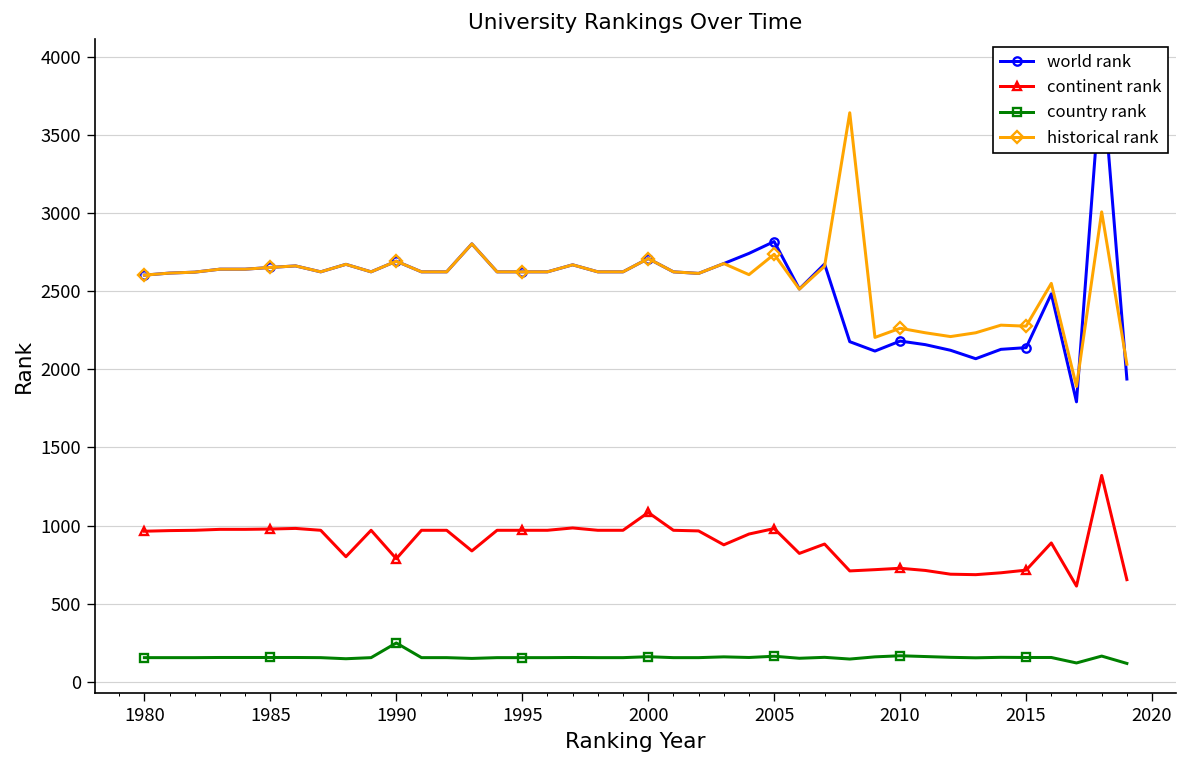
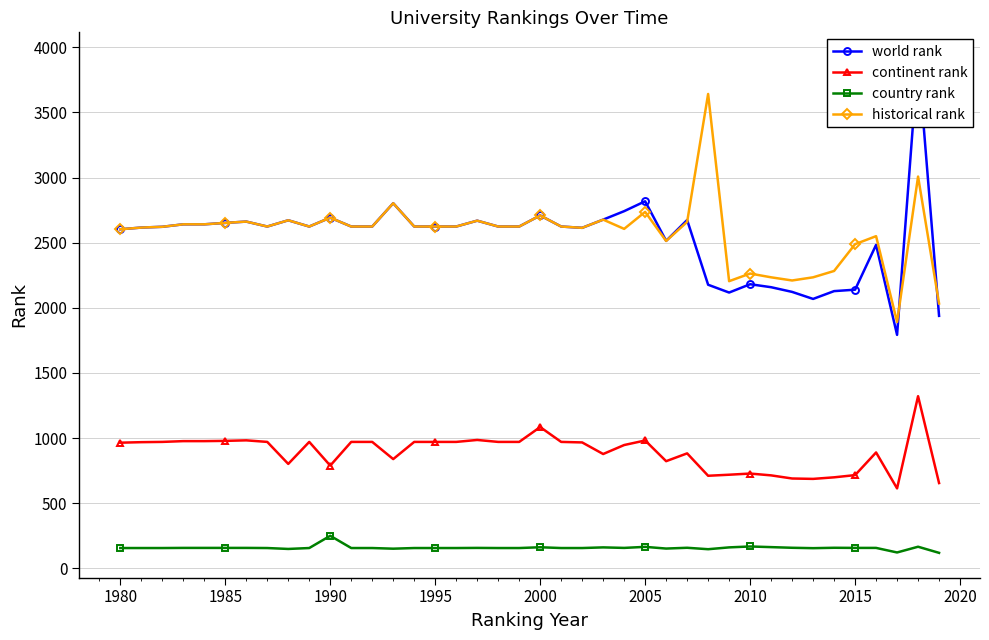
  {
    "world rank": {
      "2005": 2820,
      "2010": 2180,
      "2015": 2140
    },
    "continent rank": {
      "1980": 960,
      "1985": 980,
      "1990": 790,
      "1995": 970,
      "2000": 1080,
      "2005": 980,
      "2010": 730,
      "2015": 720
    },
    "country rank": {
      "1980": 160,
      "1985": 160,
      "1990": 250,
      "1995": 160,
      "2000": 160,
      "2005": 160,
      "2010": 170,
      "2015": 160
    },
    "historical rank": {
      "2005": 2740,
      "2010": 2260,
-     "2015": 2280
+     "2015": 2490
    }
  }
